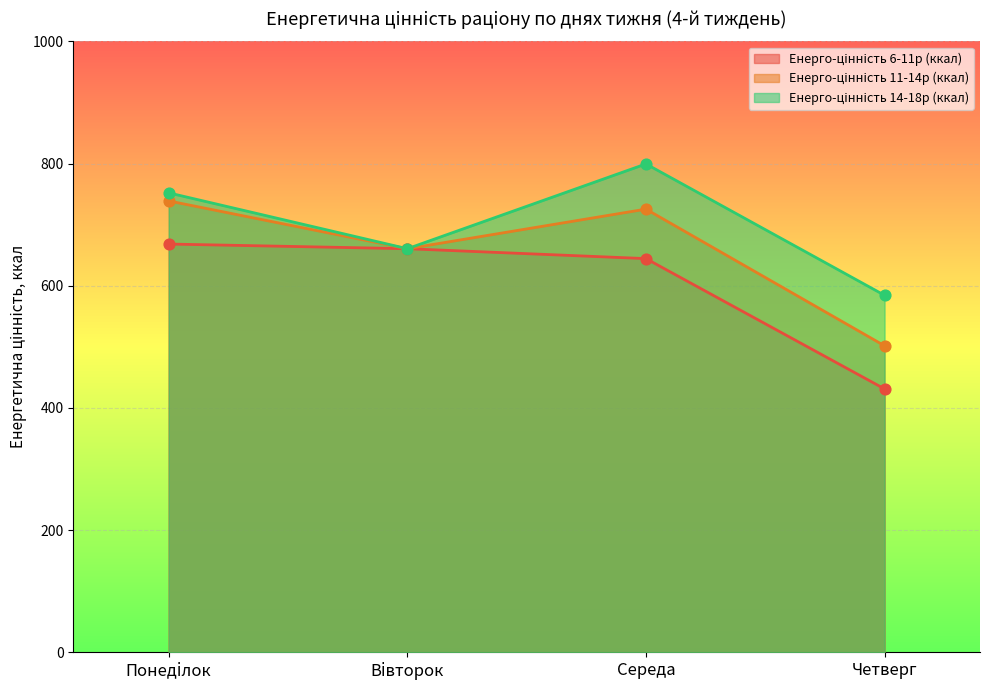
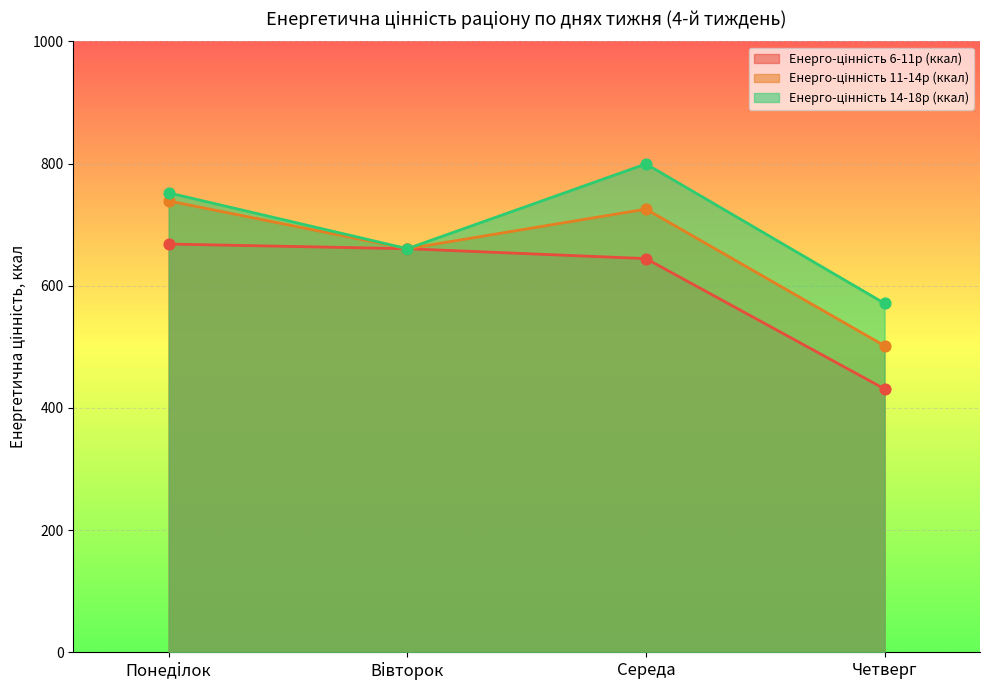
  {
    "Енерго-цінність 14-18р (ккал)": {
      "Понеділок": 750,
      "Середа": 800,
-     "Четверг": 580
+     "Четверг": 570
    }
  }
